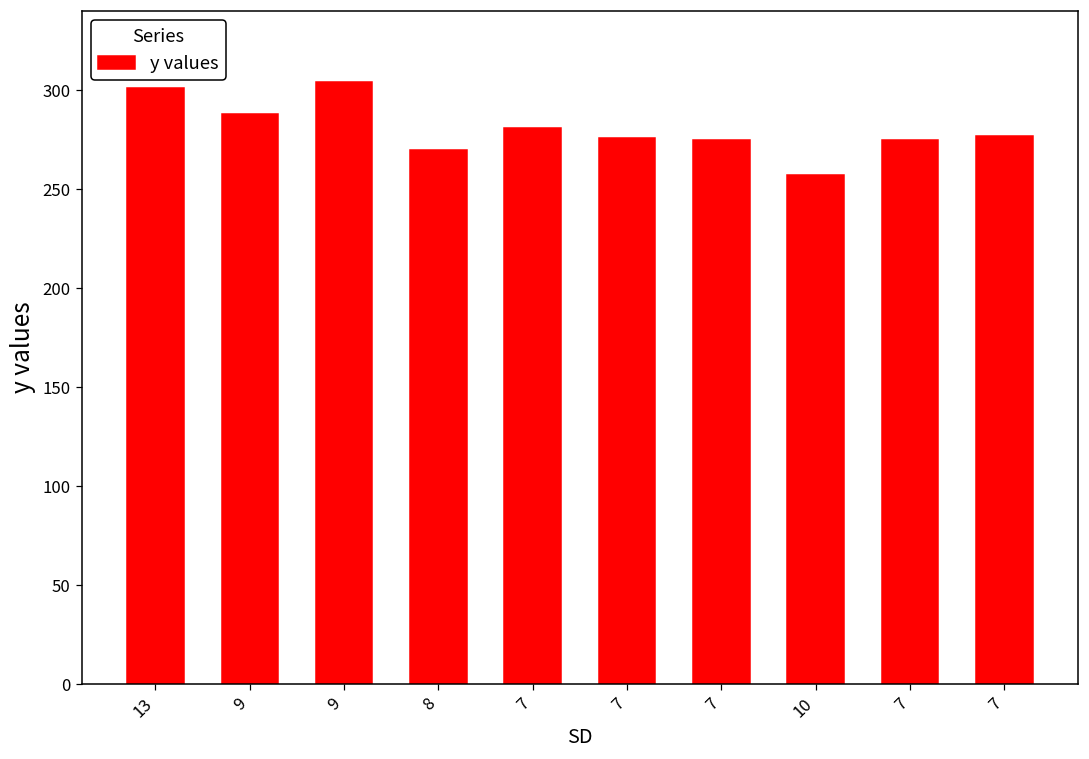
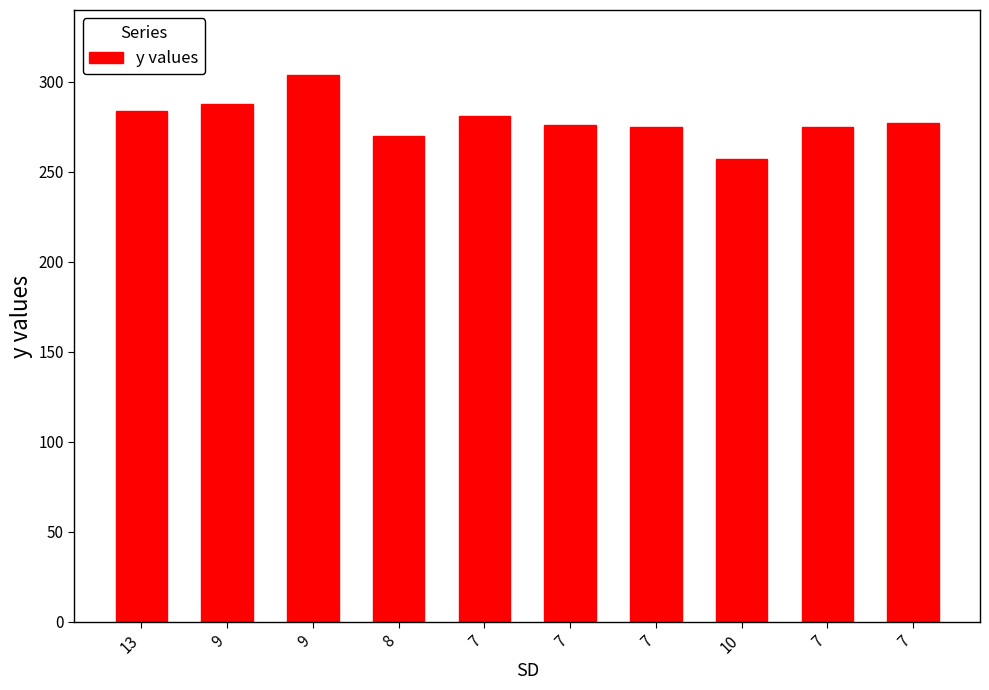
  {
-   "13": 301,
+   "13": 284,
    "8": 270,
    "10": 257
  }
